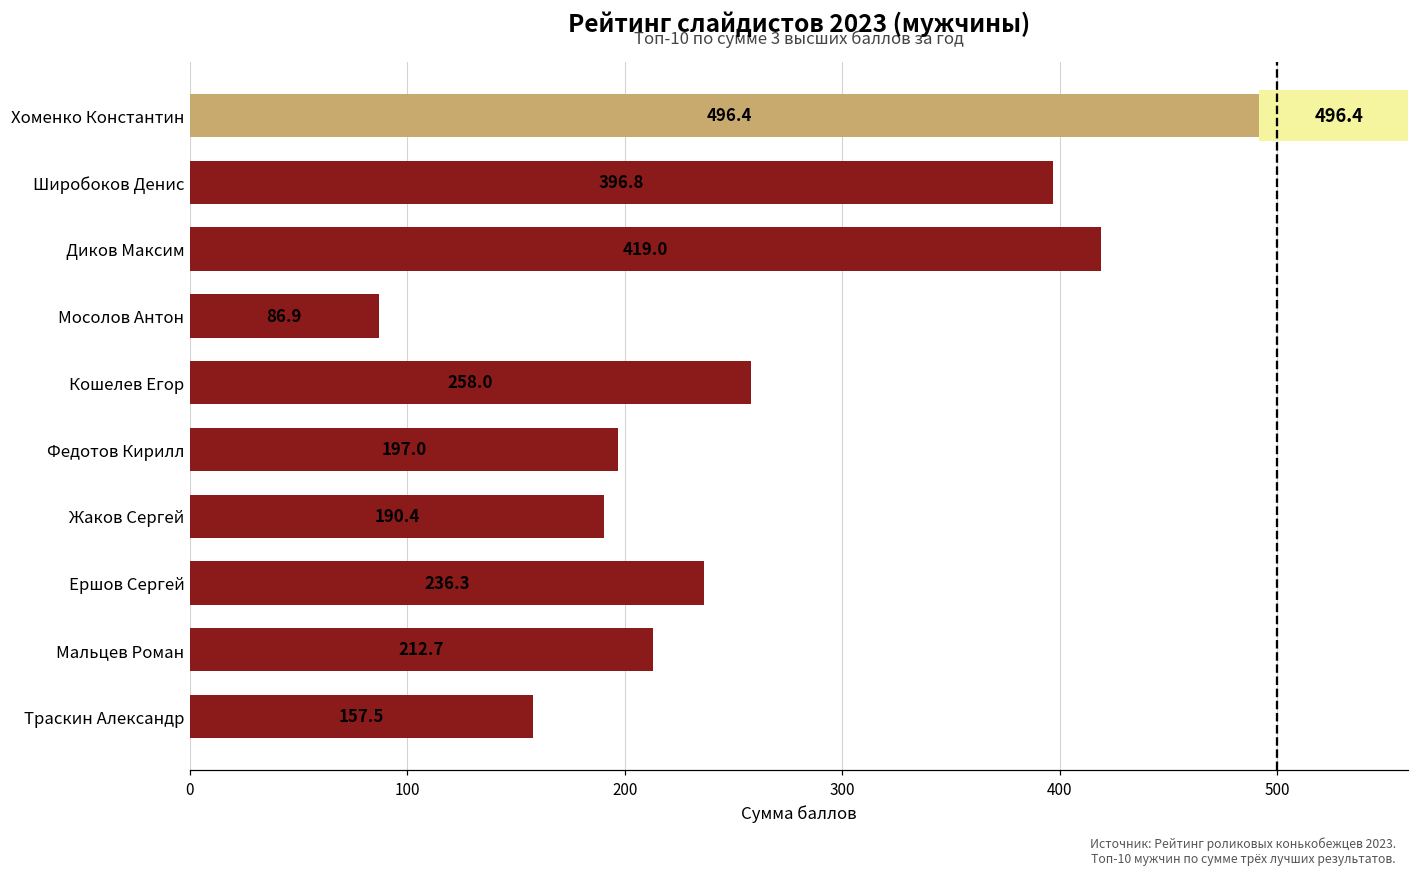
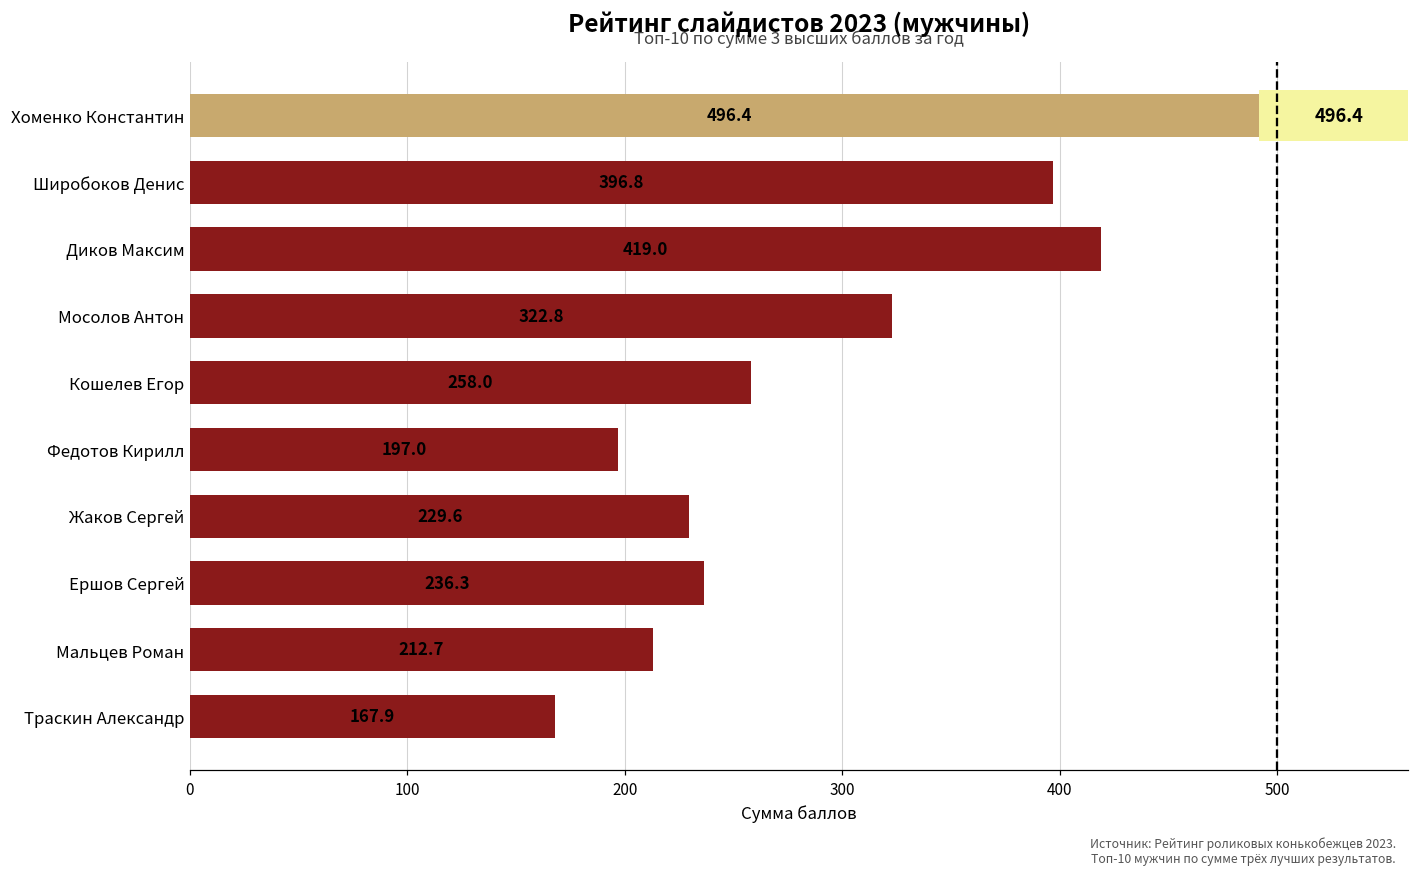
  {
    "Широбоков Денис": 396.8,
    "Диков Максим": 419.0,
-   "Мосолов Антон": 86.9,
+   "Мосолов Антон": 322.8,
    "Кошелев Егор": 258.0,
    "Федотов Кирилл": 197.0,
-   "Жаков Сергей": 190.4,
+   "Жаков Сергей": 229.6,
    "Ершов Сергей": 236.3,
    "Мальцев Роман": 212.7,
-   "Траскин Александр": 157.5
+   "Траскин Александр": 167.9
  }
